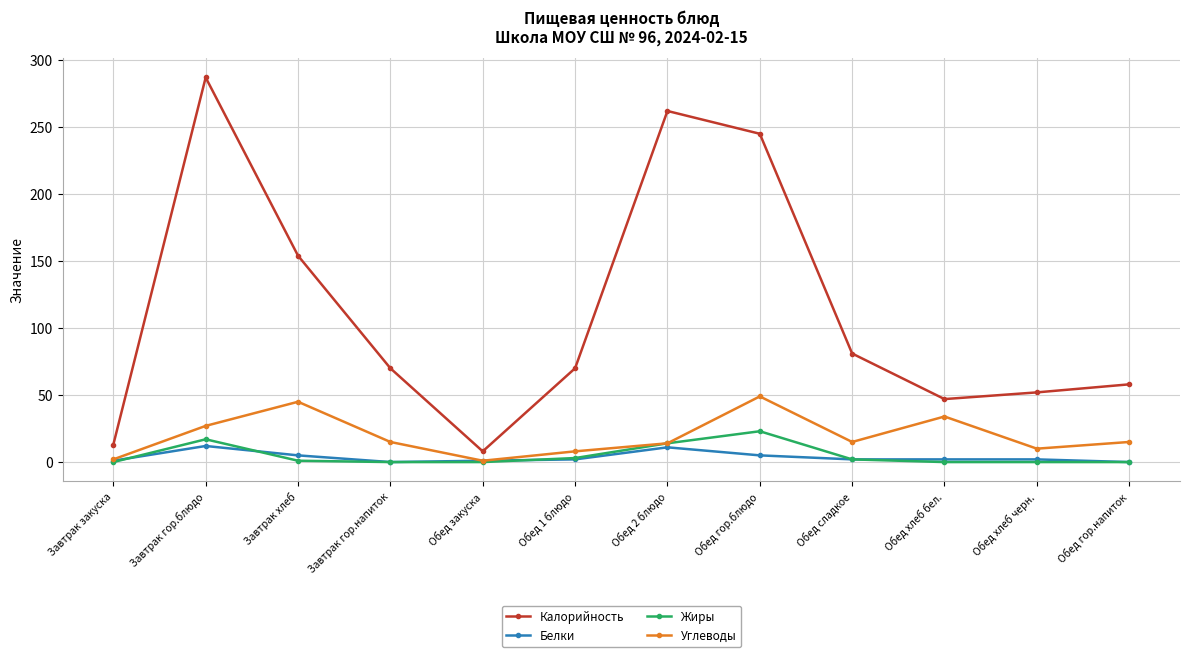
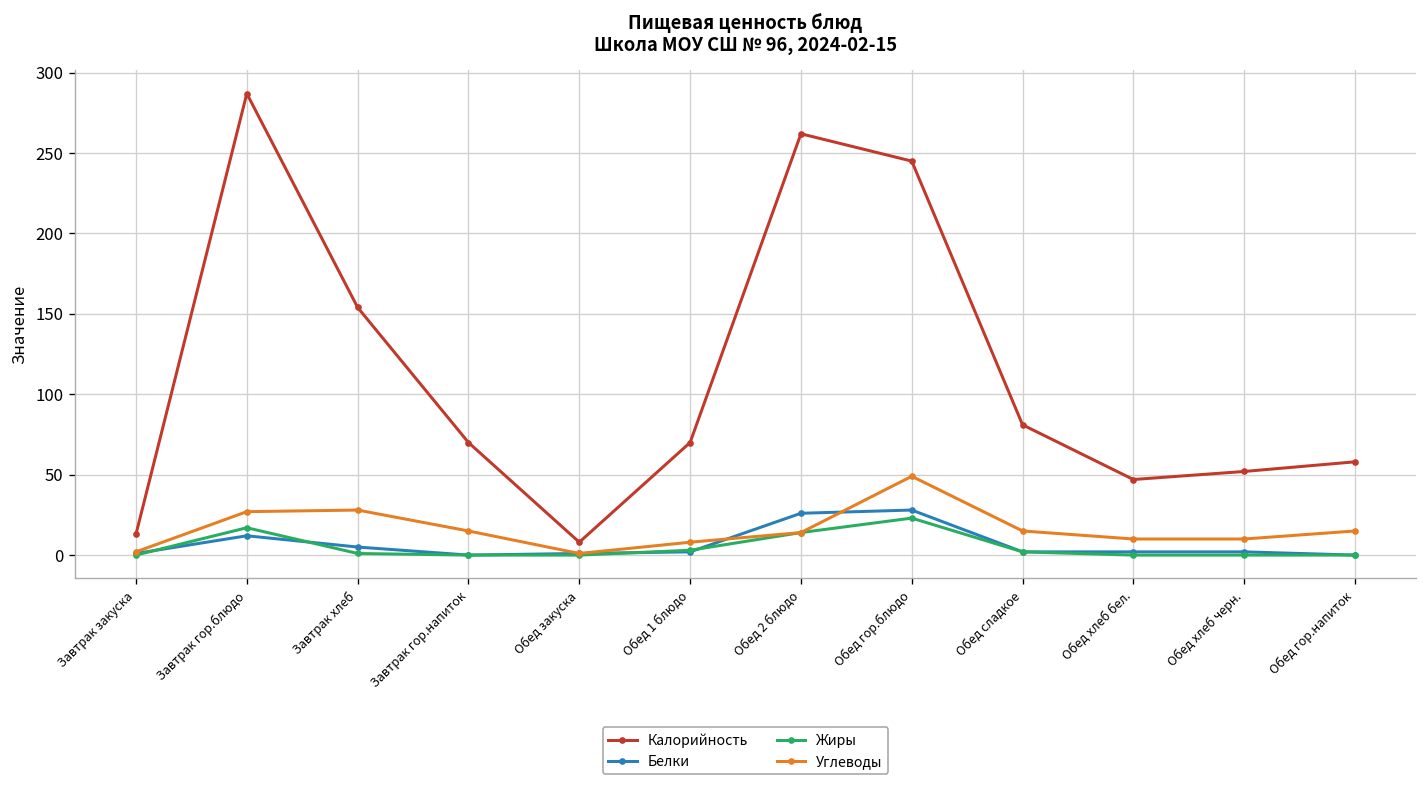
  {
    "Калорийность": {
      "Завтрак закуска": 13,
      "Завтрак гор.блюдо": 287,
      "Завтрак хлеб": 154,
      "Завтрак гор.напиток": 70,
      "Обед закуска": 8,
      "Обед 1 блюдо": 70,
      "Обед 2 блюдо": 262,
      "Обед гор.блюдо": 245,
      "Обед сладкое": 81,
      "Обед хлеб бел.": 47,
      "Обед хлеб черн.": 52,
      "Обед гор.напиток": 58
    },
    "Белки": {
      "Завтрак гор.блюдо": 12,
      "Завтрак хлеб": 5,
-     "Обед 2 блюдо": 11,
-     "Обед гор.блюдо": 5,
+     "Обед 2 блюдо": 26,
+     "Обед гор.блюдо": 28,
      "Обед хлеб бел.": 2,
      "Обед хлеб черн.": 2
    },
    "Жиры": {
      "Завтрак гор.блюдо": 17,
      "Завтрак хлеб": 1,
      "Обед гор.блюдо": 23,
      "Обед хлеб бел.": 0,
      "Обед хлеб черн.": 0
    },
    "Углеводы": {
      "Завтрак гор.блюдо": 27,
-     "Завтрак хлеб": 45,
+     "Завтрак хлеб": 28,
      "Завтрак гор.напиток": 15,
      "Обед 1 блюдо": 8,
      "Обед гор.блюдо": 49,
      "Обед сладкое": 15,
-     "Обед хлеб бел.": 34,
+     "Обед хлеб бел.": 10,
      "Обед хлеб черн.": 10,
      "Обед гор.напиток": 15
    }
  }
